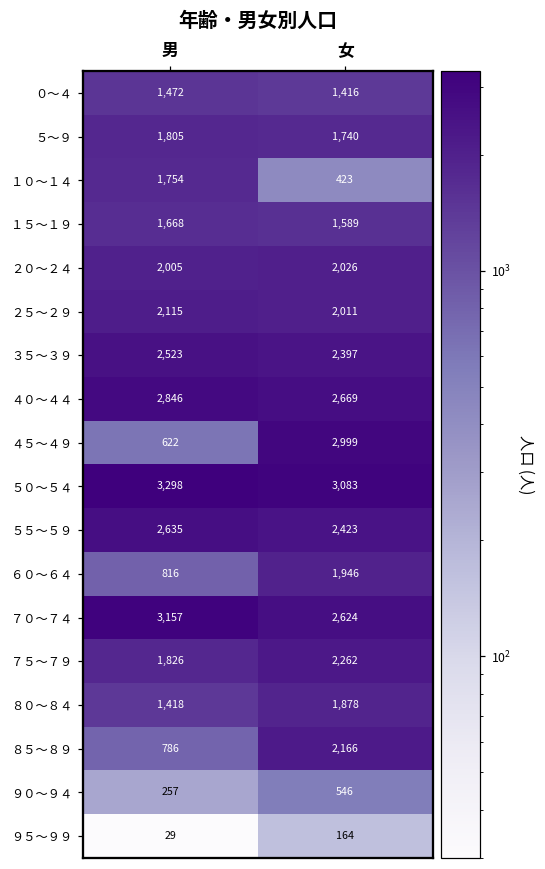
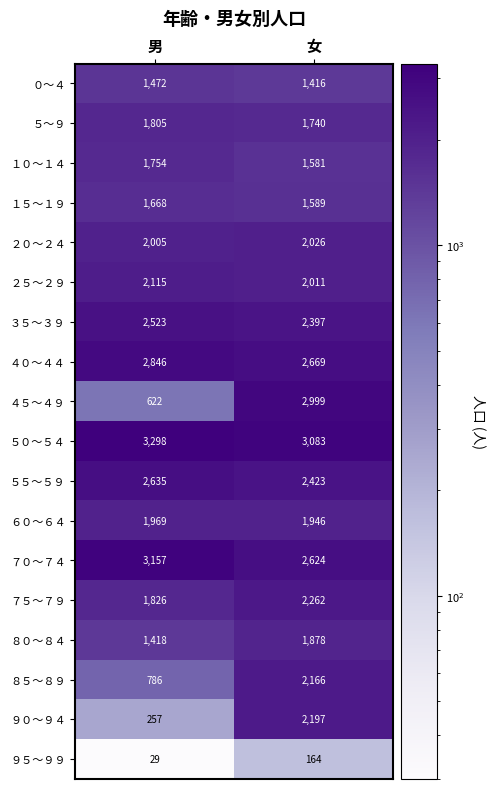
  {
    "０～４": {
      "男": "1,472",
      "女": "1,416"
    },
    "５～９": {
      "男": "1,805",
      "女": "1,740"
    },
    "１０～１４": {
      "男": "1,754",
-     "女": "423"
+     "女": "1,581"
    },
    "１５～１９": {
      "男": "1,668",
      "女": "1,589"
    },
    "２０～２４": {
      "男": "2,005",
      "女": "2,026"
    },
    "２５～２９": {
      "男": "2,115",
      "女": "2,011"
    },
    "３５～３９": {
      "男": "2,523",
      "女": "2,397"
    },
    "４０～４４": {
      "男": "2,846",
      "女": "2,669"
    },
    "４５～４９": {
      "男": "622",
      "女": "2,999"
    },
    "５０～５４": {
      "男": "3,298",
      "女": "3,083"
    },
    "５５～５９": {
      "男": "2,635",
      "女": "2,423"
    },
    "６０～６４": {
-     "男": "816",
+     "男": "1,969",
      "女": "1,946"
    },
    "７０～７４": {
      "男": "3,157",
      "女": "2,624"
    },
    "７５～７９": {
      "男": "1,826",
      "女": "2,262"
    },
    "８０～８４": {
      "男": "1,418",
      "女": "1,878"
    },
    "８５～８９": {
      "男": "786",
      "女": "2,166"
    },
    "９０～９４": {
      "男": "257",
-     "女": "546"
+     "女": "2,197"
    },
    "９５～９９": {
      "男": "29",
      "女": "164"
    }
  }
